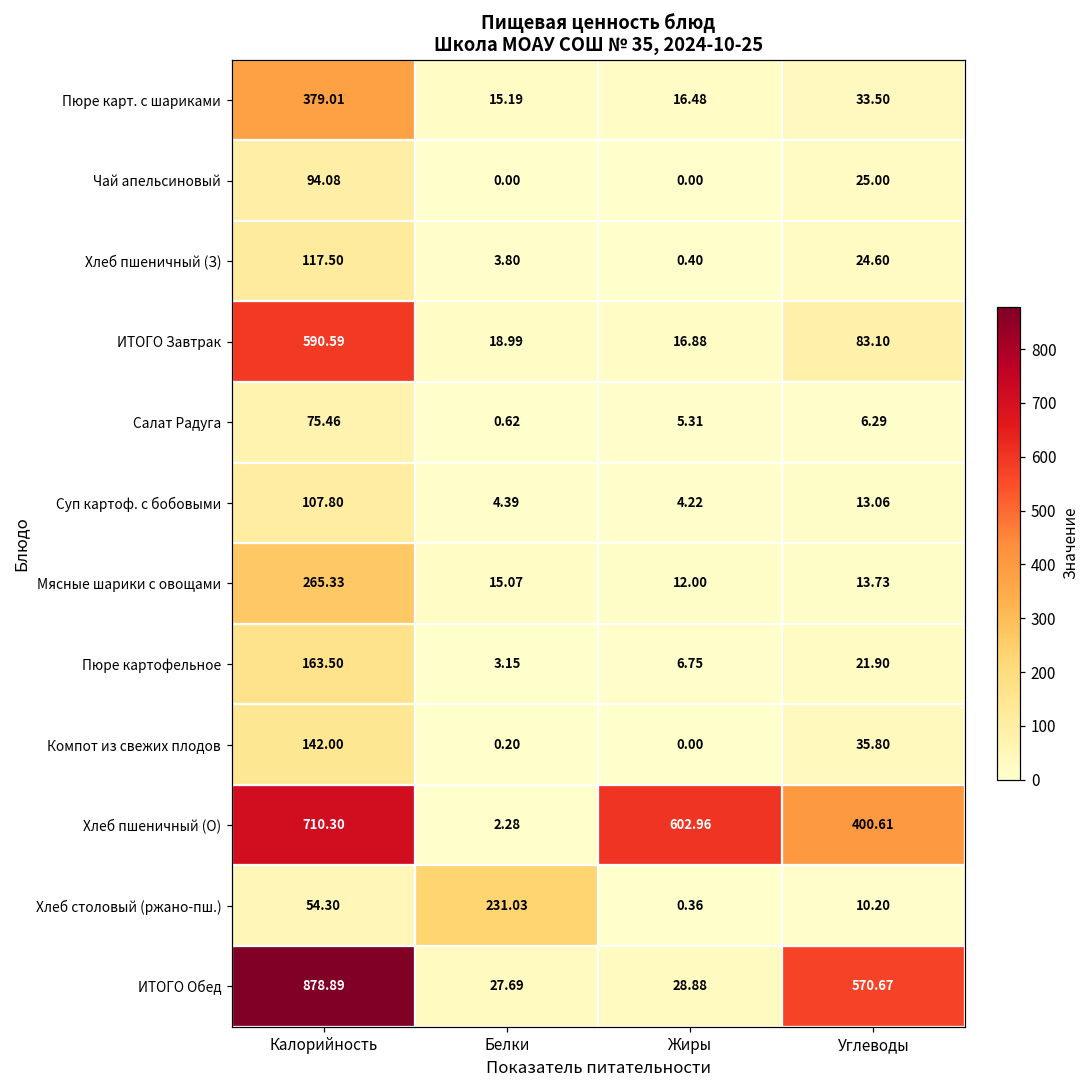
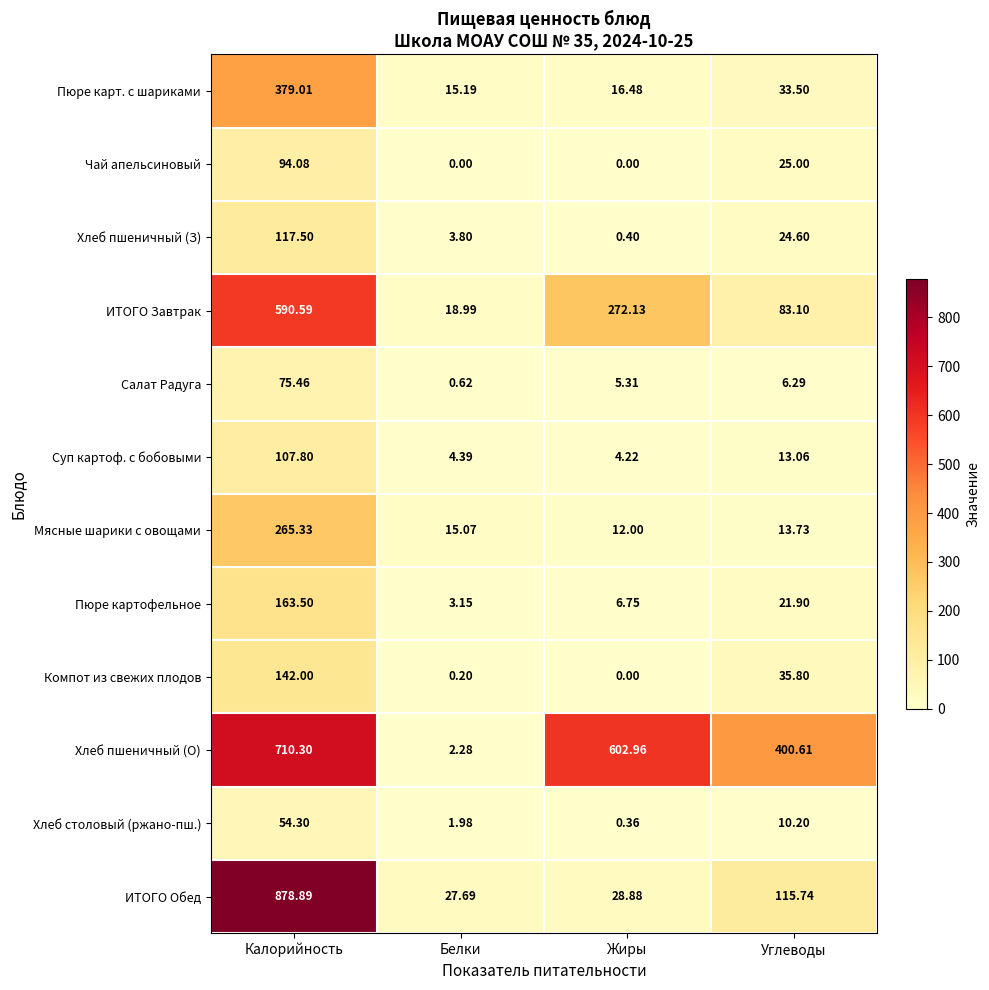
  {
    "Пюре карт. с шариками": {
      "Калорийность": 379.01,
      "Белки": 15.19,
      "Жиры": 16.48,
      "Углеводы": 33.50
    },
    "Чай апельсиновый": {
      "Калорийность": 94.08,
      "Белки": 0.00,
      "Жиры": 0.00,
      "Углеводы": 25.00
    },
    "Хлеб пшеничный (З)": {
      "Калорийность": 117.50,
      "Белки": 3.80,
      "Жиры": 0.40,
      "Углеводы": 24.60
    },
    "ИТОГО Завтрак": {
      "Калорийность": 590.59,
      "Белки": 18.99,
-     "Жиры": 16.88,
+     "Жиры": 272.13,
      "Углеводы": 83.10
    },
    "Салат Радуга": {
      "Калорийность": 75.46,
      "Белки": 0.62,
      "Жиры": 5.31,
      "Углеводы": 6.29
    },
    "Суп картоф. с бобовыми": {
      "Калорийность": 107.80,
      "Белки": 4.39,
      "Жиры": 4.22,
      "Углеводы": 13.06
    },
    "Мясные шарики с овощами": {
      "Калорийность": 265.33,
      "Белки": 15.07,
      "Жиры": 12.00,
      "Углеводы": 13.73
    },
    "Пюре картофельное": {
      "Калорийность": 163.50,
      "Белки": 3.15,
      "Жиры": 6.75,
      "Углеводы": 21.90
    },
    "Компот из свежих плодов": {
      "Калорийность": 142.00,
      "Белки": 0.20,
      "Жиры": 0.00,
      "Углеводы": 35.80
    },
    "Хлеб пшеничный (О)": {
      "Калорийность": 710.30,
      "Белки": 2.28,
      "Жиры": 602.96,
      "Углеводы": 400.61
    },
    "Хлеб столовый (ржано-пш.)": {
      "Калорийность": 54.30,
-     "Белки": 231.03,
+     "Белки": 1.98,
      "Жиры": 0.36,
      "Углеводы": 10.20
    },
    "ИТОГО Обед": {
      "Калорийность": 878.89,
      "Белки": 27.69,
      "Жиры": 28.88,
-     "Углеводы": 570.67
+     "Углеводы": 115.74
    }
  }
